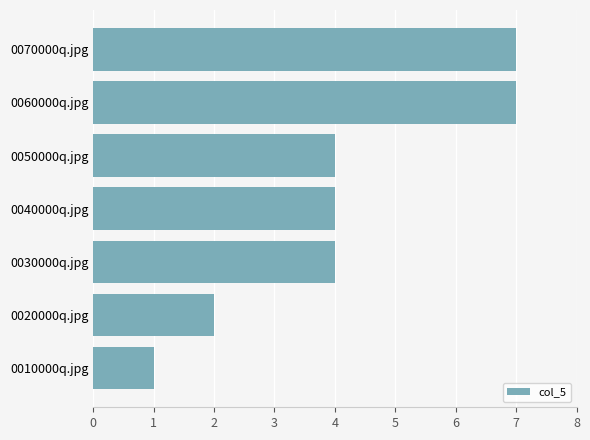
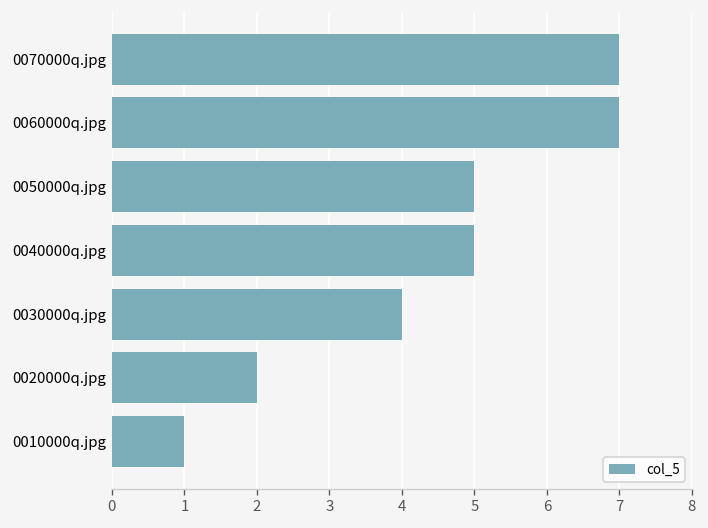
  {
    "0070000q.jpg": 7,
    "0060000q.jpg": 7,
-   "0050000q.jpg": 4,
-   "0040000q.jpg": 4,
+   "0050000q.jpg": 5,
+   "0040000q.jpg": 5,
    "0030000q.jpg": 4,
    "0020000q.jpg": 2,
    "0010000q.jpg": 1
  }
